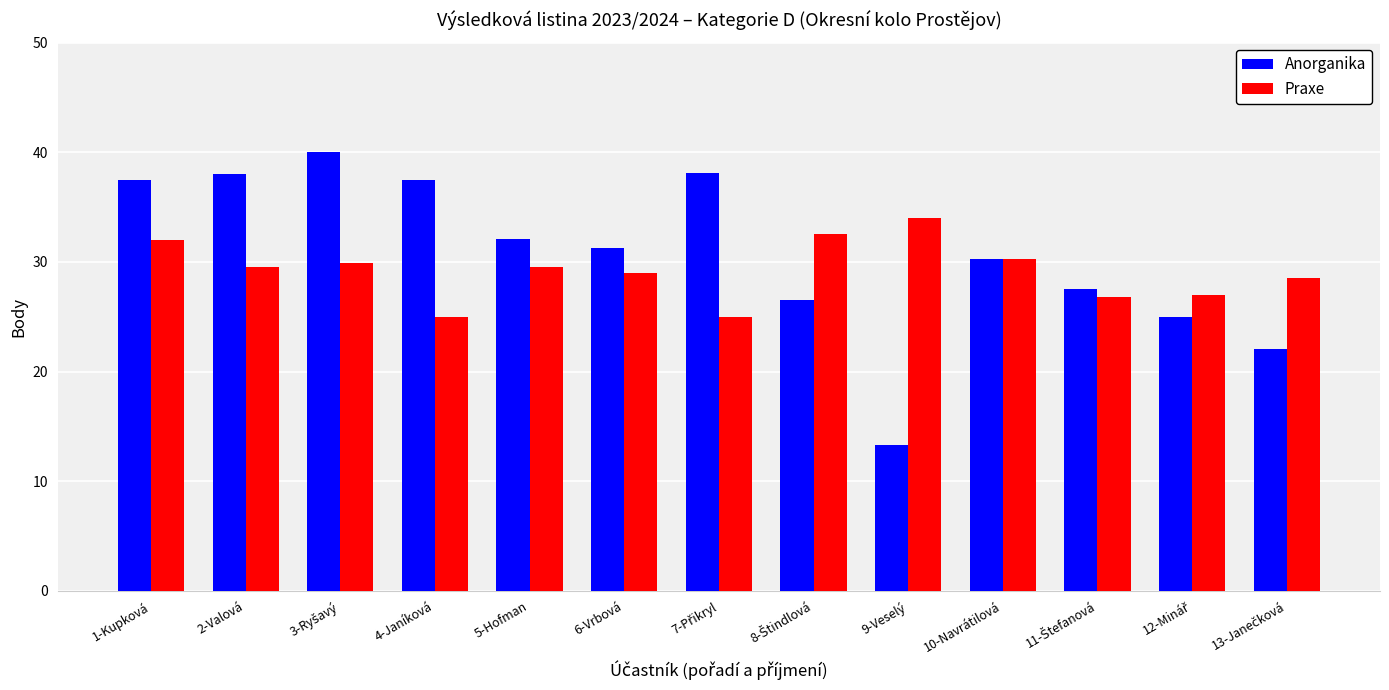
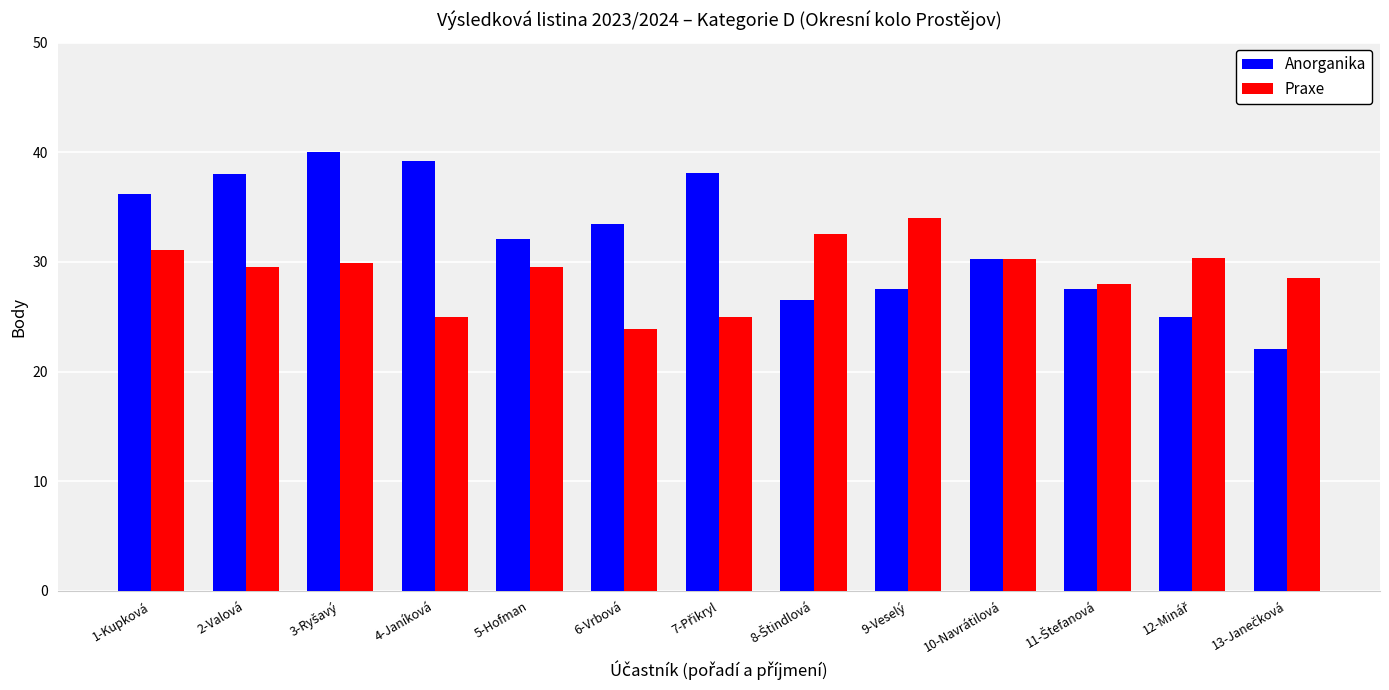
  {
    "Anorganika": {
-     "1-Kupková": 37.5,
+     "1-Kupková": 36.2,
      "2-Valová": 38.0,
      "3-Ryšavý": 40.0,
-     "4-Janíková": 37.5,
+     "4-Janíková": 39.2,
      "5-Hofman": 32.1,
-     "6-Vrbová": 31.3,
+     "6-Vrbová": 33.5,
      "7-Přikryl": 38.1,
      "8-Štindlová": 26.5,
-     "9-Veselý": 13.3,
+     "9-Veselý": 27.5,
      "10-Navrátilová": 30.3,
      "11-Štefanová": 27.5,
      "12-Minář": 25.0,
      "13-Janečková": 22.1
    },
    "Praxe": {
-     "1-Kupková": 32.0,
+     "1-Kupková": 31.1,
      "2-Valová": 29.5,
      "3-Ryšavý": 29.9,
      "4-Janíková": 25.0,
      "5-Hofman": 29.5,
-     "6-Vrbová": 29.0,
+     "6-Vrbová": 23.9,
      "7-Přikryl": 25.0,
      "8-Štindlová": 32.5,
      "9-Veselý": 34.0,
      "10-Navrátilová": 30.3,
-     "11-Štefanová": 26.8,
-     "12-Minář": 27.0,
+     "11-Štefanová": 28.0,
+     "12-Minář": 30.4,
      "13-Janečková": 28.5
    }
  }
